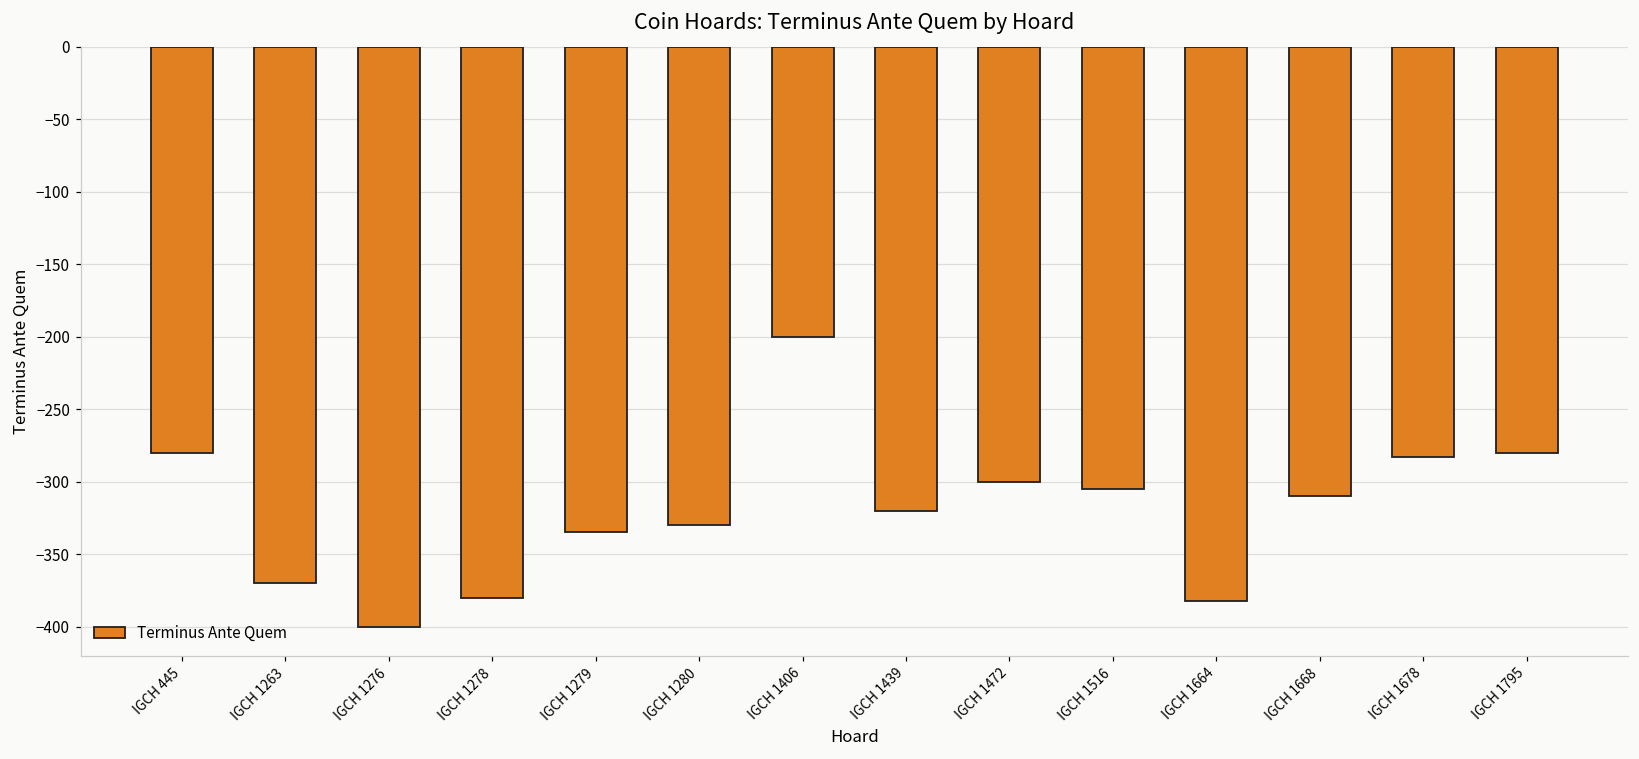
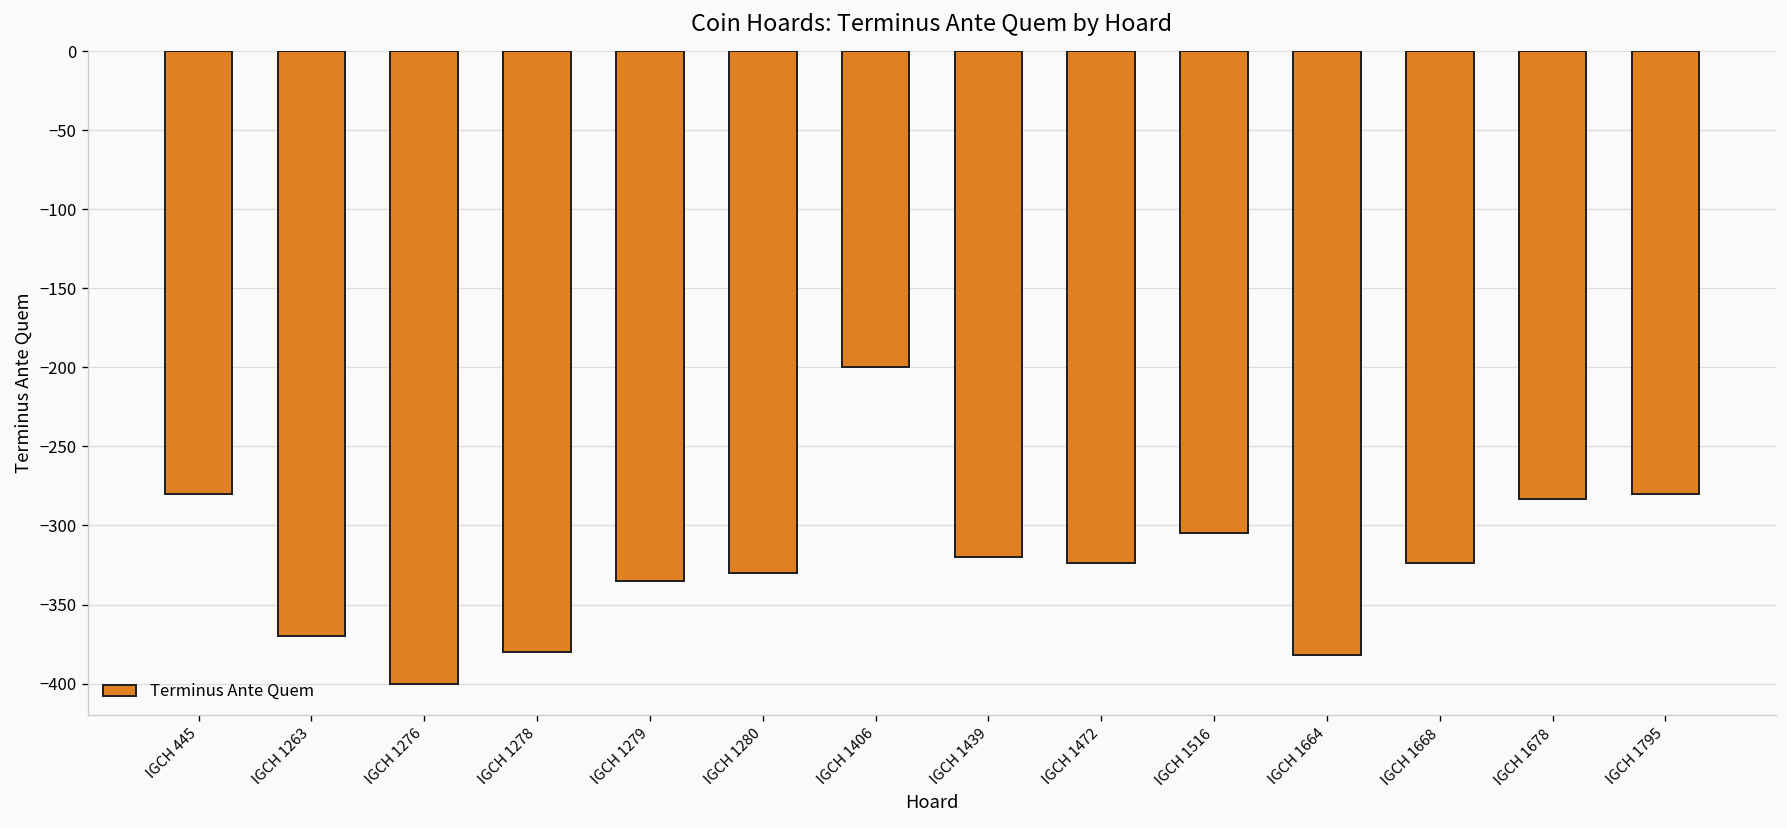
  {
    "IGCH 445": -280,
    "IGCH 1263": -370,
    "IGCH 1276": -400,
    "IGCH 1278": -380,
    "IGCH 1279": -335,
    "IGCH 1280": -330,
    "IGCH 1406": -200,
    "IGCH 1439": -320,
-   "IGCH 1472": -300,
+   "IGCH 1472": -324,
    "IGCH 1516": -305,
    "IGCH 1664": -382,
-   "IGCH 1668": -310,
+   "IGCH 1668": -324,
    "IGCH 1678": -283,
    "IGCH 1795": -280
  }
